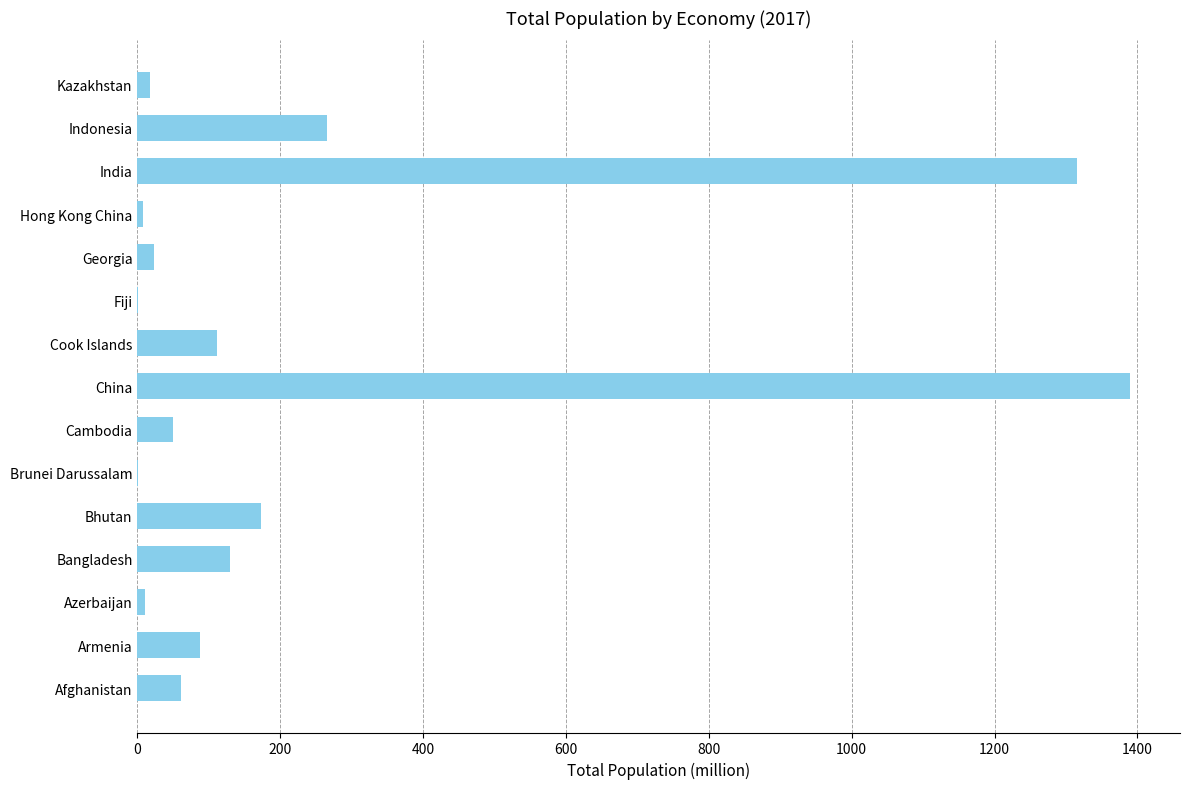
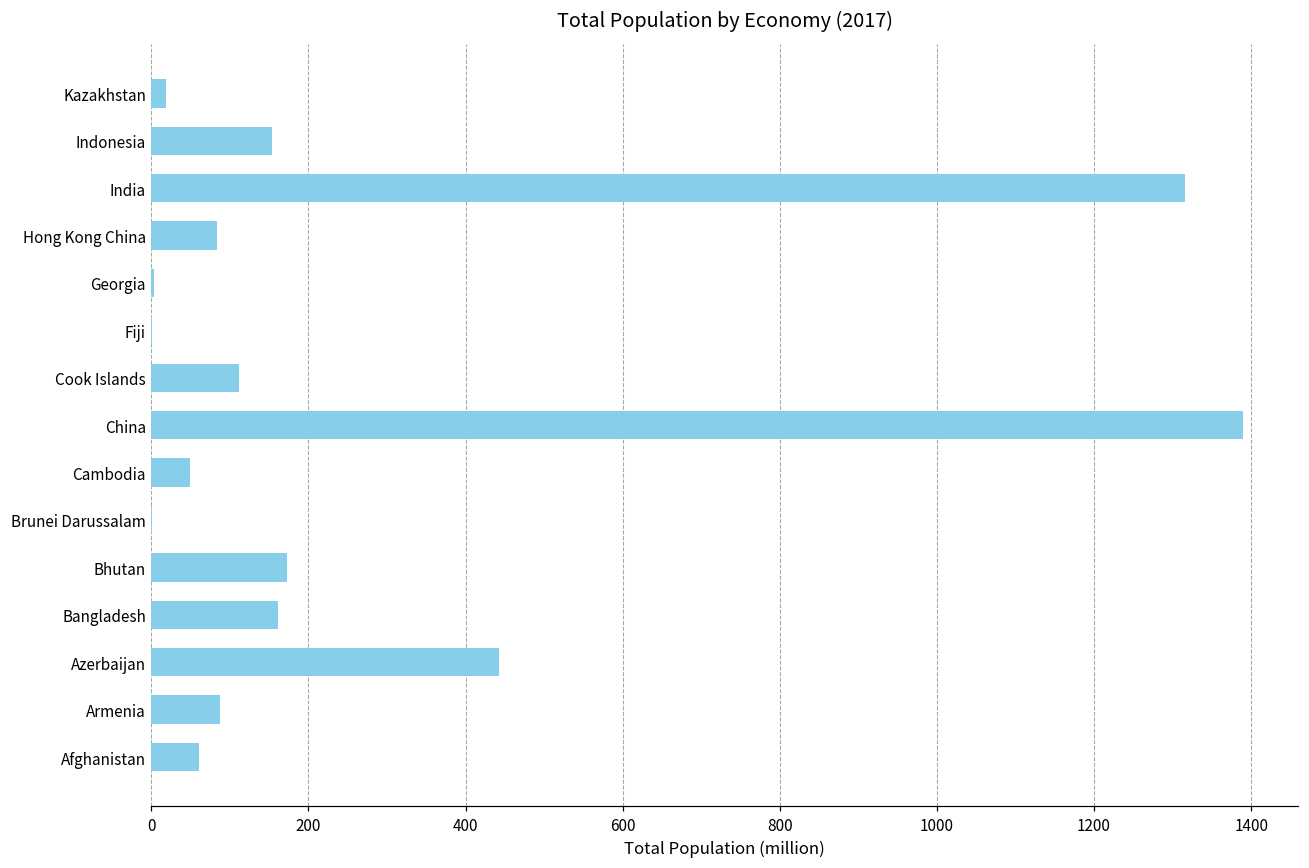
  {
    "Kazakhstan": 20,
-   "Indonesia": 270,
+   "Indonesia": 150,
    "India": 1320,
-   "Hong Kong China": 10,
-   "Georgia": 20,
+   "Hong Kong China": 80,
+   "Georgia": 0,
    "Cook Islands": 110,
    "China": 1390,
    "Cambodia": 50,
    "Bhutan": 170,
-   "Bangladesh": 130,
-   "Azerbaijan": 10,
+   "Bangladesh": 160,
+   "Azerbaijan": 440,
    "Armenia": 90,
    "Afghanistan": 60
  }
